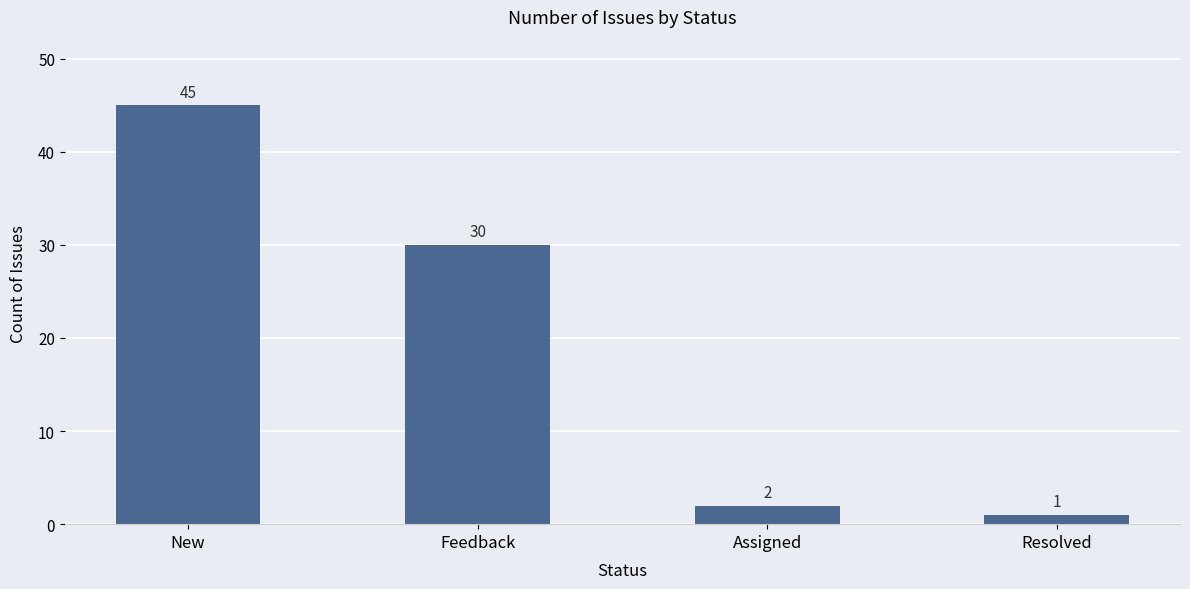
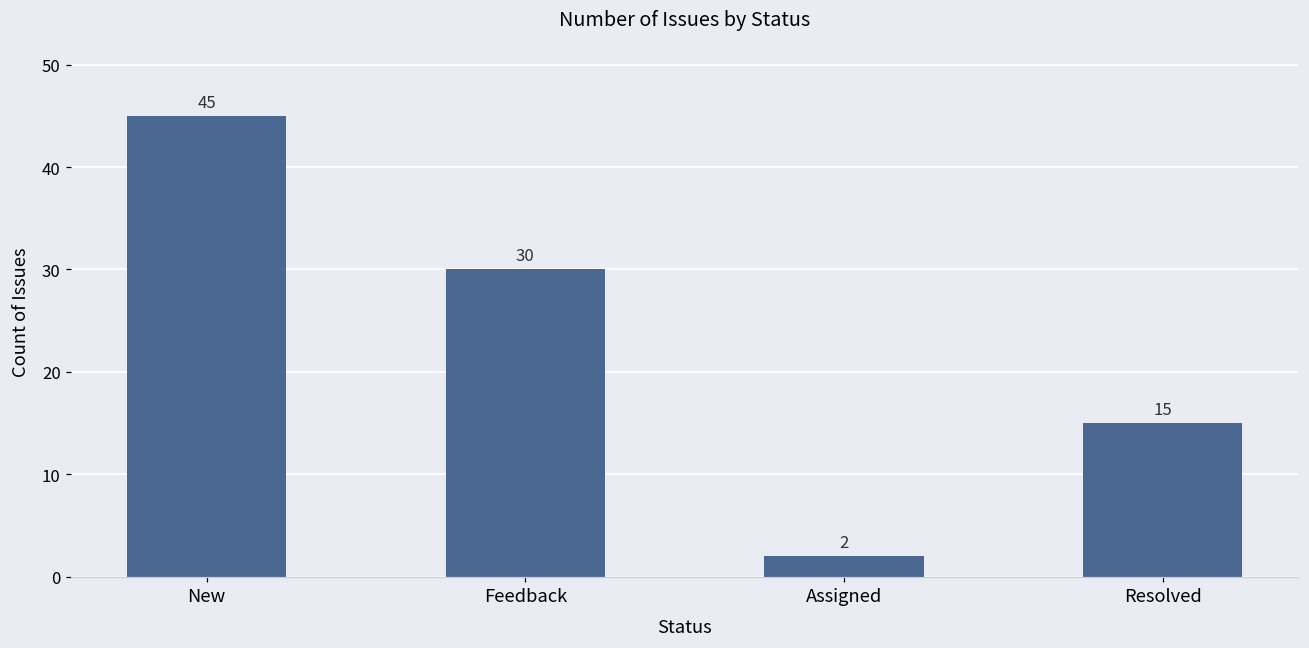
  {
    "New": 45,
    "Feedback": 30,
    "Assigned": 2,
-   "Resolved": 1
+   "Resolved": 15
  }
